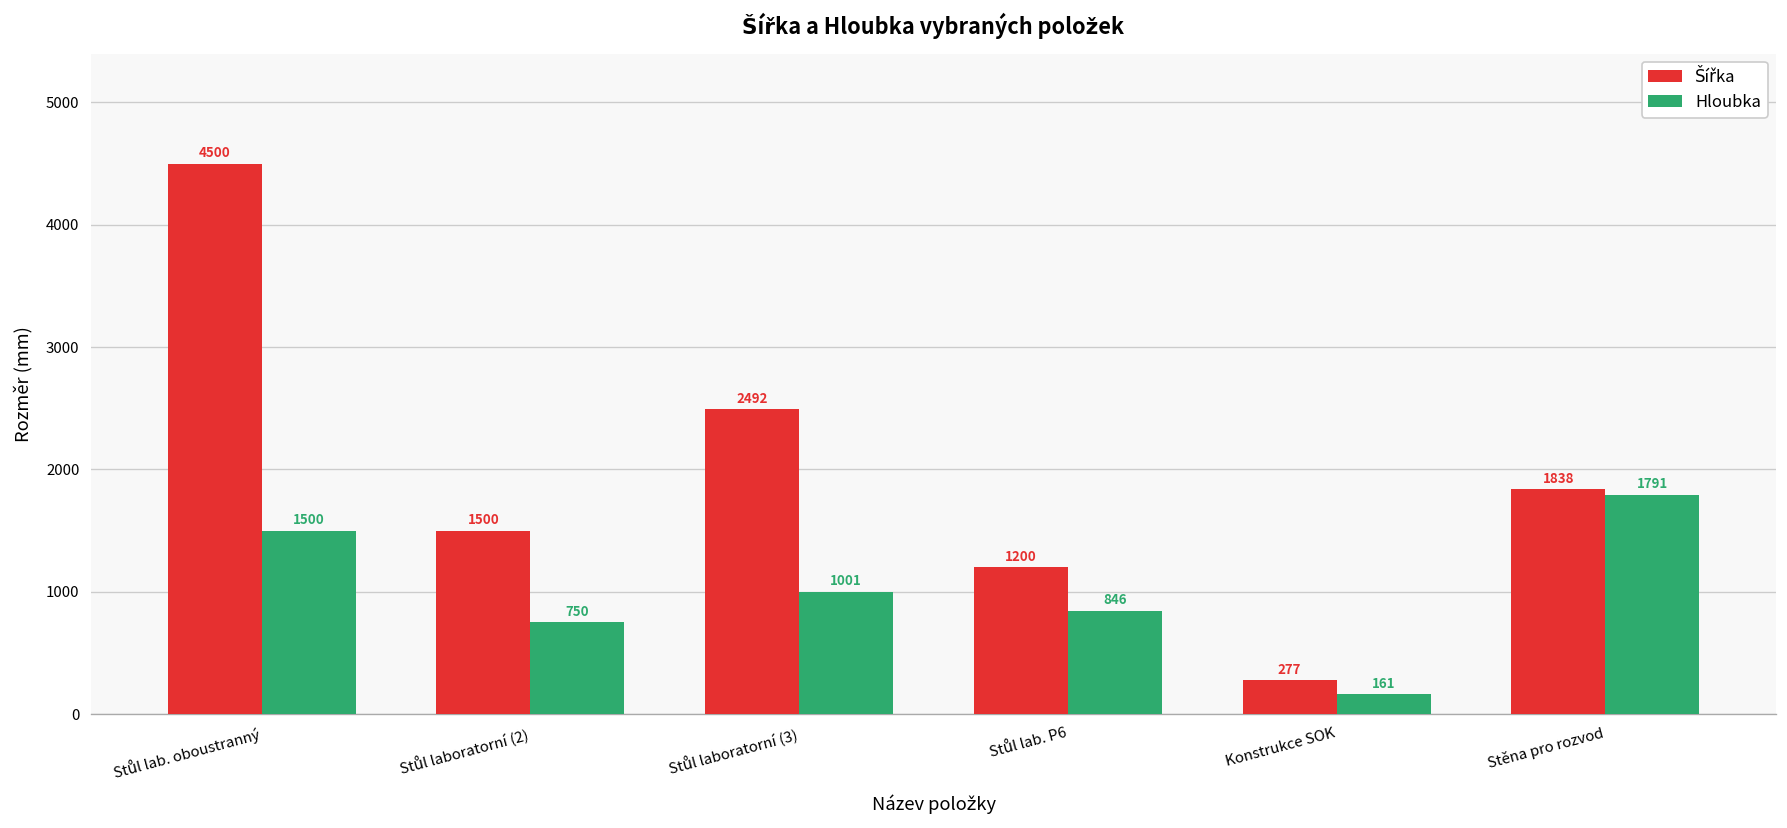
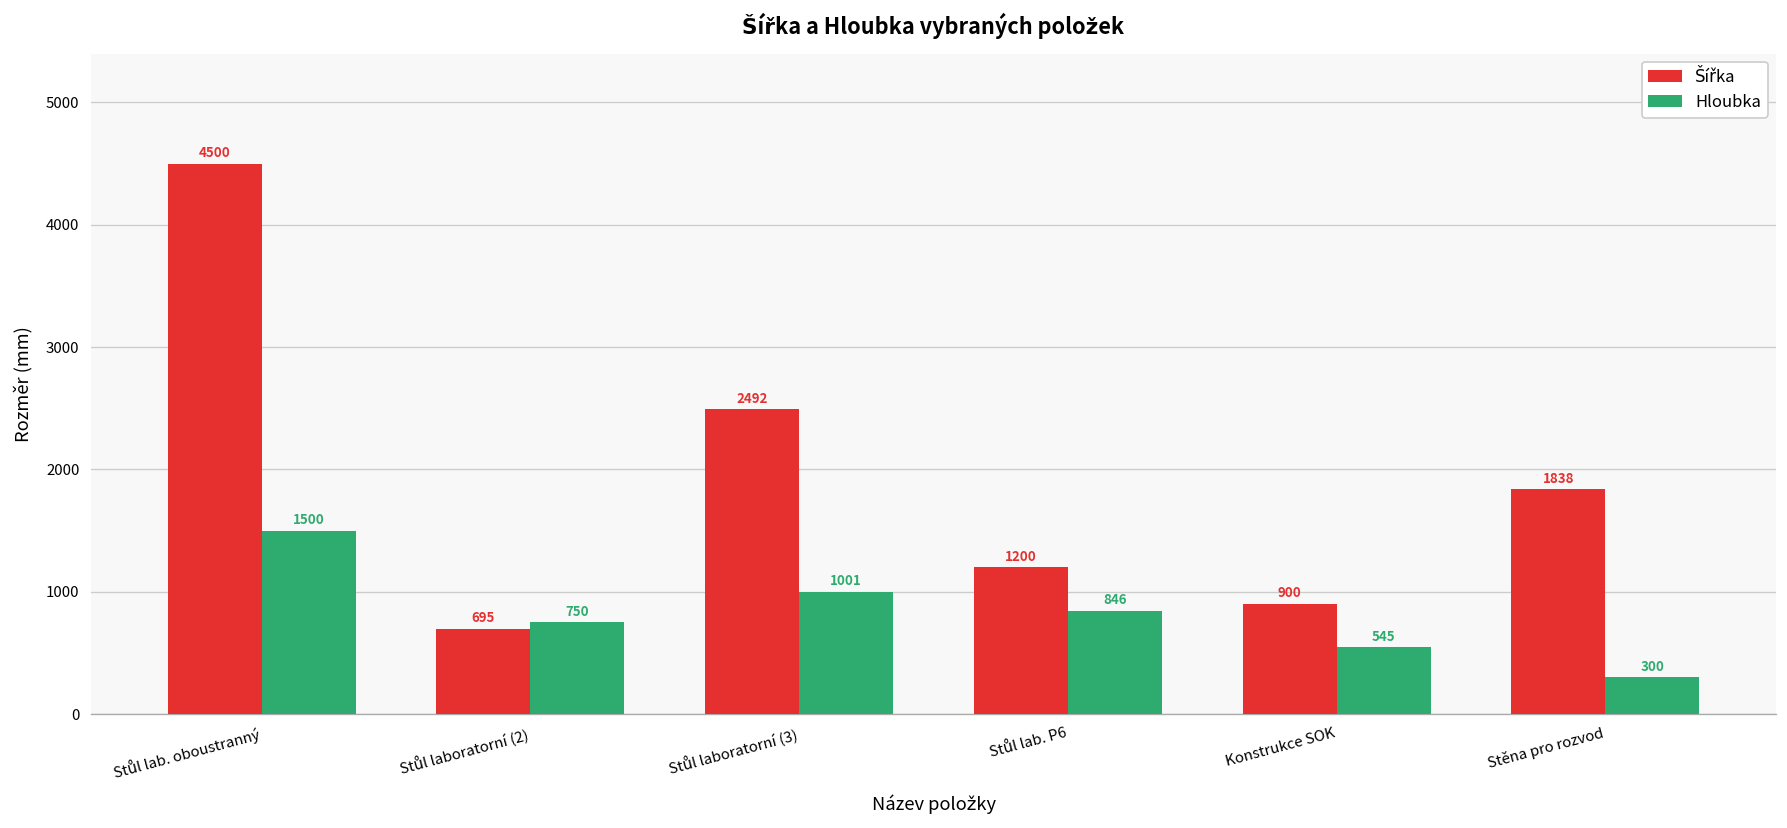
  {
    "Šířka": {
      "Stůl lab. oboustranný": 4500,
-     "Stůl laboratorní (2)": 1500,
+     "Stůl laboratorní (2)": 695,
      "Stůl laboratorní (3)": 2492,
      "Stůl lab. P6": 1200,
-     "Konstrukce SOK": 277,
+     "Konstrukce SOK": 900,
      "Stěna pro rozvod": 1838
    },
    "Hloubka": {
      "Stůl lab. oboustranný": 1500,
      "Stůl laboratorní (2)": 750,
      "Stůl laboratorní (3)": 1001,
      "Stůl lab. P6": 846,
-     "Konstrukce SOK": 161,
-     "Stěna pro rozvod": 1791
+     "Konstrukce SOK": 545,
+     "Stěna pro rozvod": 300
    }
  }
